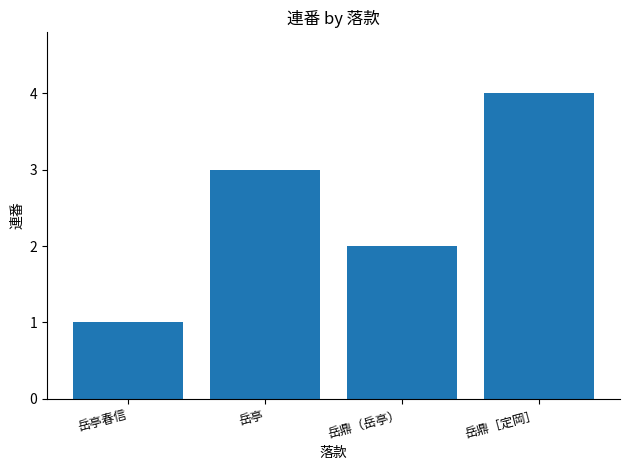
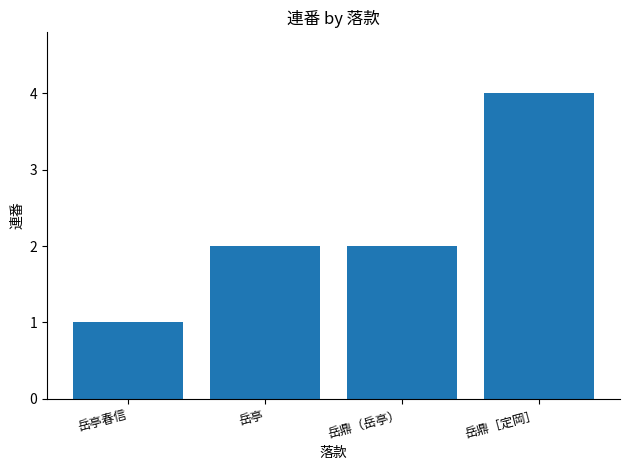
  {
    "岳亭春信": 1,
-   "岳亭": 3,
+   "岳亭": 2,
    "岳鼎（岳亭）": 2,
    "岳鼎［定岡］": 4
  }
